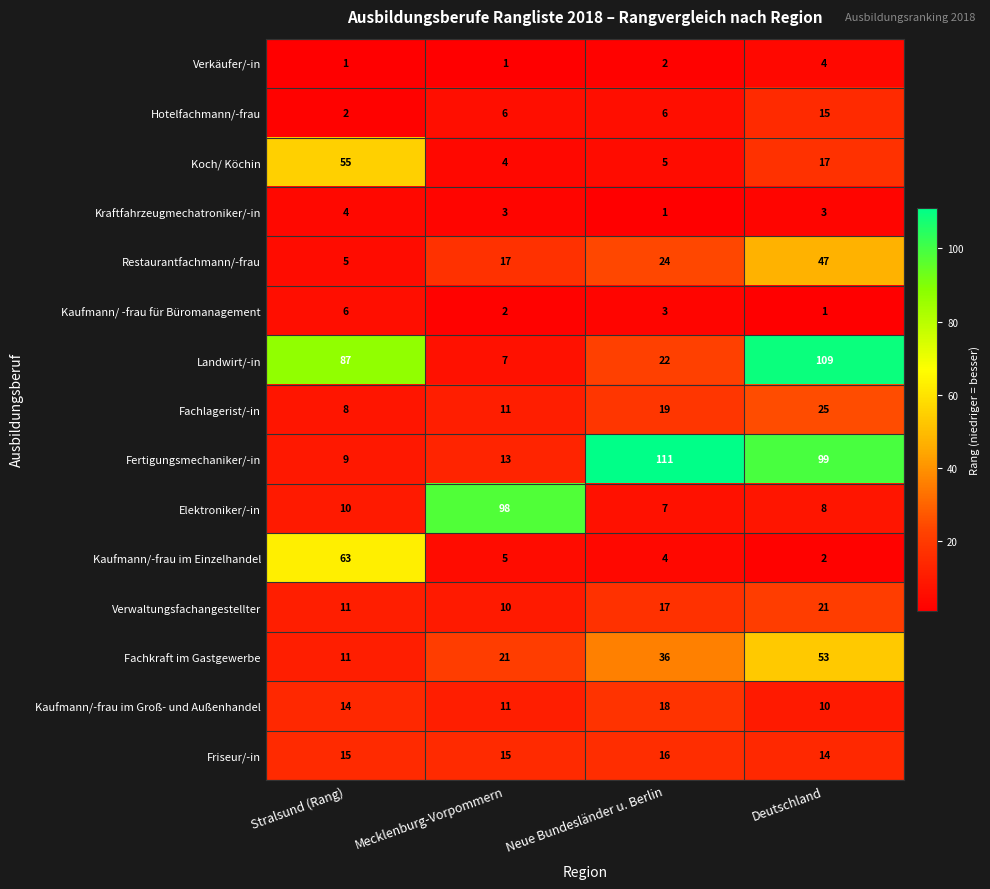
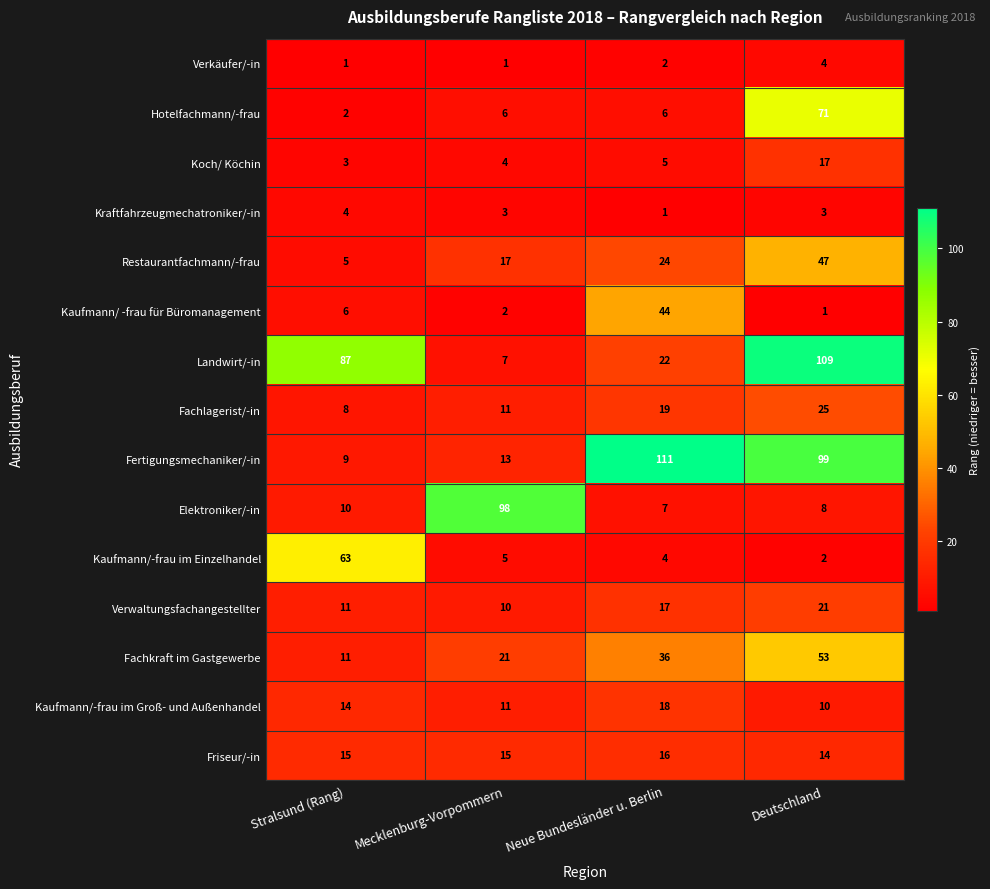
  {
    "Verkäufer/-in": {
      "Stralsund (Rang)": 1,
      "Mecklenburg-Vorpommern": 1,
      "Neue Bundesländer u. Berlin": 2,
      "Deutschland": 4
    },
    "Hotelfachmann/-frau": {
      "Stralsund (Rang)": 2,
      "Mecklenburg-Vorpommern": 6,
      "Neue Bundesländer u. Berlin": 6,
-     "Deutschland": 15
+     "Deutschland": 71
    },
    "Koch/ Köchin": {
-     "Stralsund (Rang)": 55,
+     "Stralsund (Rang)": 3,
      "Mecklenburg-Vorpommern": 4,
      "Neue Bundesländer u. Berlin": 5,
      "Deutschland": 17
    },
    "Kraftfahrzeugmechatroniker/-in": {
      "Stralsund (Rang)": 4,
      "Mecklenburg-Vorpommern": 3,
      "Neue Bundesländer u. Berlin": 1,
      "Deutschland": 3
    },
    "Restaurantfachmann/-frau": {
      "Stralsund (Rang)": 5,
      "Mecklenburg-Vorpommern": 17,
      "Neue Bundesländer u. Berlin": 24,
      "Deutschland": 47
    },
    "Kaufmann/ -frau für Büromanagement": {
      "Stralsund (Rang)": 6,
      "Mecklenburg-Vorpommern": 2,
-     "Neue Bundesländer u. Berlin": 3,
+     "Neue Bundesländer u. Berlin": 44,
      "Deutschland": 1
    },
    "Landwirt/-in": {
      "Stralsund (Rang)": 87,
      "Mecklenburg-Vorpommern": 7,
      "Neue Bundesländer u. Berlin": 22,
      "Deutschland": 109
    },
    "Fachlagerist/-in": {
      "Stralsund (Rang)": 8,
      "Mecklenburg-Vorpommern": 11,
      "Neue Bundesländer u. Berlin": 19,
      "Deutschland": 25
    },
    "Fertigungsmechaniker/-in": {
      "Stralsund (Rang)": 9,
      "Mecklenburg-Vorpommern": 13,
      "Neue Bundesländer u. Berlin": 111,
      "Deutschland": 99
    },
    "Elektroniker/-in": {
      "Stralsund (Rang)": 10,
      "Mecklenburg-Vorpommern": 98,
      "Neue Bundesländer u. Berlin": 7,
      "Deutschland": 8
    },
    "Kaufmann/-frau im Einzelhandel": {
      "Stralsund (Rang)": 63,
      "Mecklenburg-Vorpommern": 5,
      "Neue Bundesländer u. Berlin": 4,
      "Deutschland": 2
    },
    "Verwaltungsfachangestellter": {
      "Stralsund (Rang)": 11,
      "Mecklenburg-Vorpommern": 10,
      "Neue Bundesländer u. Berlin": 17,
      "Deutschland": 21
    },
    "Fachkraft im Gastgewerbe": {
      "Stralsund (Rang)": 11,
      "Mecklenburg-Vorpommern": 21,
      "Neue Bundesländer u. Berlin": 36,
      "Deutschland": 53
    },
    "Kaufmann/-frau im Groß- und Außenhandel": {
      "Stralsund (Rang)": 14,
      "Mecklenburg-Vorpommern": 11,
      "Neue Bundesländer u. Berlin": 18,
      "Deutschland": 10
    },
    "Friseur/-in": {
      "Stralsund (Rang)": 15,
      "Mecklenburg-Vorpommern": 15,
      "Neue Bundesländer u. Berlin": 16,
      "Deutschland": 14
    }
  }
